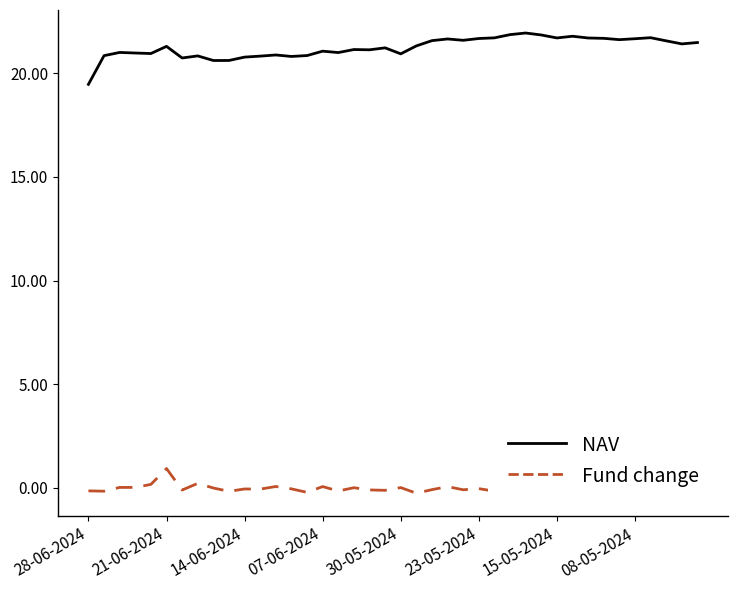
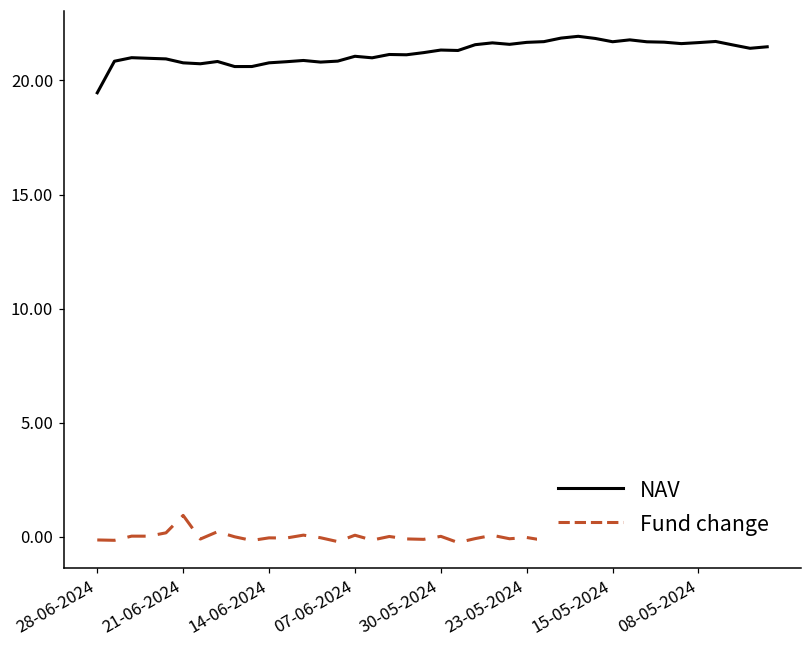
  {
    "NAV": {
      "28-06-2024": 19.5,
-     "21-06-2024": 21.3,
+     "21-06-2024": 20.8,
      "14-06-2024": 20.8,
      "07-06-2024": 21.1,
-     "30-05-2024": 20.9,
+     "30-05-2024": 21.3,
      "23-05-2024": 21.7,
      "15-05-2024": 21.7,
      "08-05-2024": 21.7
    },
    "Fund change": {
      "28-06-2024": -0.1,
      "21-06-2024": 0.9,
      "14-06-2024": 0.0,
      "07-06-2024": 0.1,
      "30-05-2024": 0.0,
      "23-05-2024": 0.0
    }
  }
